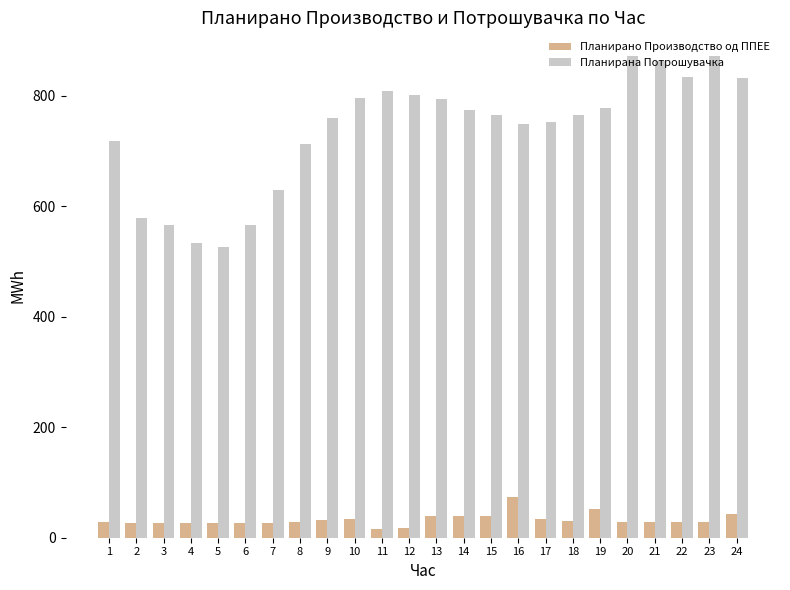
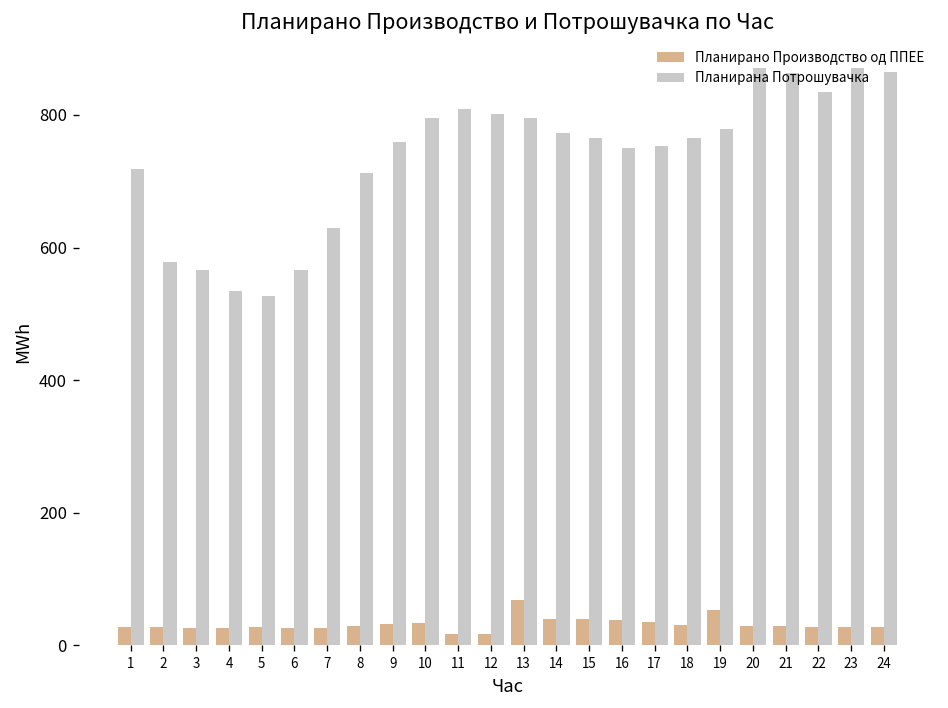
  {
    "Планирано Производство од ППЕЕ": {
      "1": 30,
      "2": 30,
      "3": 30,
      "4": 30,
      "5": 30,
      "6": 30,
      "7": 30,
      "8": 30,
      "9": 30,
      "10": 30,
      "11": 20,
      "12": 20,
-     "13": 40,
+     "13": 70,
      "14": 40,
      "15": 40,
-     "16": 70,
+     "16": 40,
      "17": 30,
      "18": 30,
      "19": 50,
      "20": 30,
      "21": 30,
      "22": 30,
      "23": 30,
-     "24": 40
+     "24": 30
    },
    "Планирана Потрошувачка": {
      "1": 720,
      "2": 580,
      "3": 570,
      "4": 530,
      "5": 530,
      "6": 570,
      "7": 630,
      "8": 710,
      "9": 760,
      "10": 800,
      "11": 810,
      "12": 800,
      "13": 790,
      "14": 770,
      "15": 760,
      "16": 750,
      "17": 750,
      "18": 770,
      "19": 780,
      "20": 870,
      "21": 860,
      "22": 830,
      "23": 870,
-     "24": 830
+     "24": 860
    }
  }
